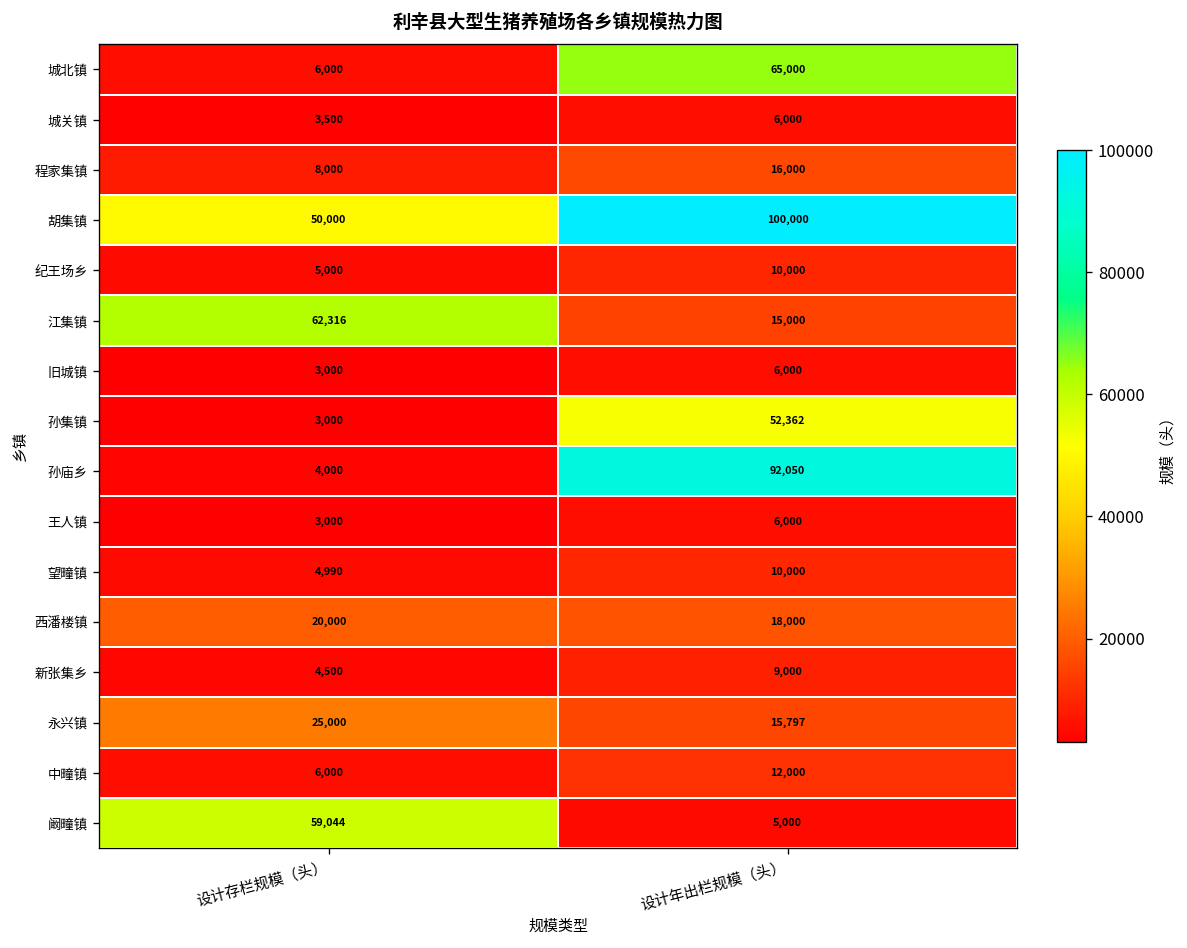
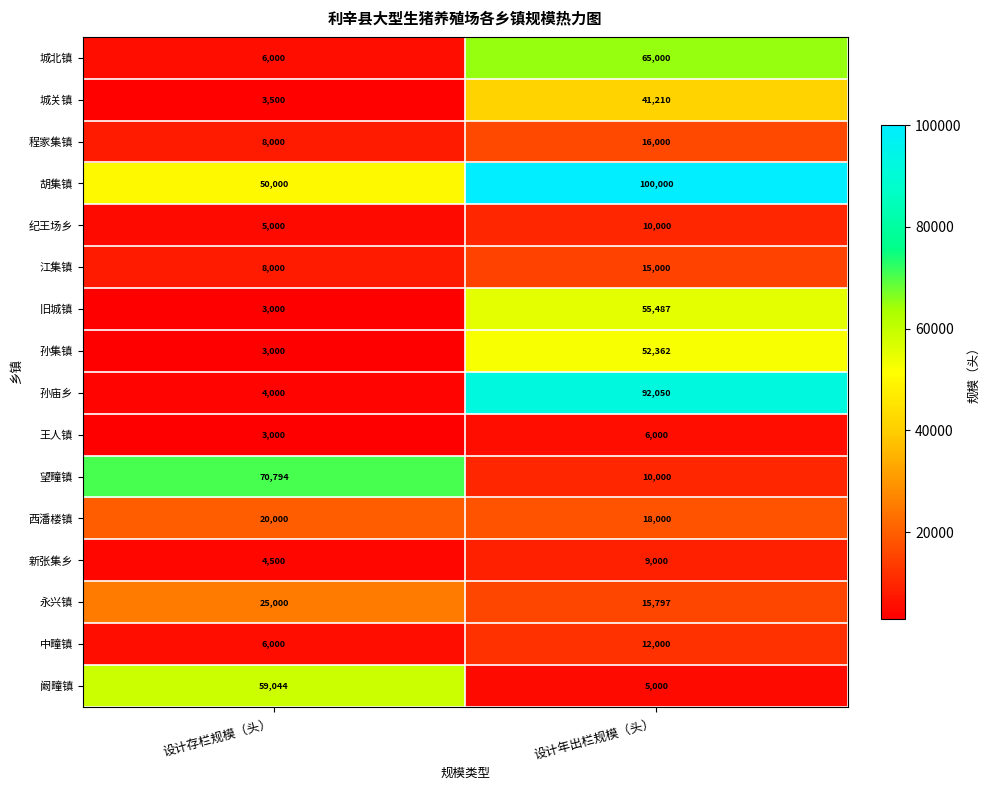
  {
    "城北镇": {
      "设计存栏规模（头）": "6,000",
      "设计年出栏规模（头）": "65,000"
    },
    "城关镇": {
      "设计存栏规模（头）": "3,500",
-     "设计年出栏规模（头）": "6,000"
+     "设计年出栏规模（头）": "41,210"
    },
    "程家集镇": {
      "设计存栏规模（头）": "8,000",
      "设计年出栏规模（头）": "16,000"
    },
    "胡集镇": {
      "设计存栏规模（头）": "50,000",
      "设计年出栏规模（头）": "100,000"
    },
    "纪王场乡": {
      "设计存栏规模（头）": "5,000",
      "设计年出栏规模（头）": "10,000"
    },
    "江集镇": {
-     "设计存栏规模（头）": "62,316",
+     "设计存栏规模（头）": "8,000",
      "设计年出栏规模（头）": "15,000"
    },
    "旧城镇": {
      "设计存栏规模（头）": "3,000",
-     "设计年出栏规模（头）": "6,000"
+     "设计年出栏规模（头）": "55,487"
    },
    "孙集镇": {
      "设计存栏规模（头）": "3,000",
      "设计年出栏规模（头）": "52,362"
    },
    "孙庙乡": {
      "设计存栏规模（头）": "4,000",
      "设计年出栏规模（头）": "92,050"
    },
    "王人镇": {
      "设计存栏规模（头）": "3,000",
      "设计年出栏规模（头）": "6,000"
    },
    "望疃镇": {
-     "设计存栏规模（头）": "4,990",
+     "设计存栏规模（头）": "70,794",
      "设计年出栏规模（头）": "10,000"
    },
    "西潘楼镇": {
      "设计存栏规模（头）": "20,000",
      "设计年出栏规模（头）": "18,000"
    },
    "新张集乡": {
      "设计存栏规模（头）": "4,500",
      "设计年出栏规模（头）": "9,000"
    },
    "永兴镇": {
      "设计存栏规模（头）": "25,000",
      "设计年出栏规模（头）": "15,797"
    },
    "中疃镇": {
      "设计存栏规模（头）": "6,000",
      "设计年出栏规模（头）": "12,000"
    },
    "阚疃镇": {
      "设计存栏规模（头）": "59,044",
      "设计年出栏规模（头）": "5,000"
    }
  }
